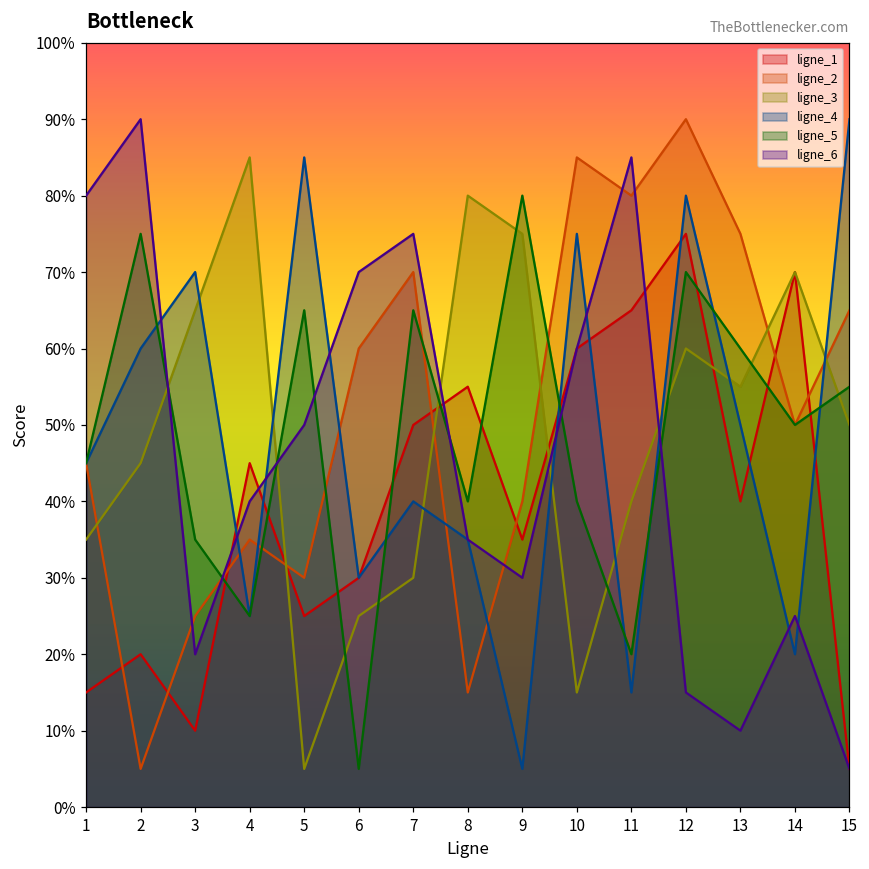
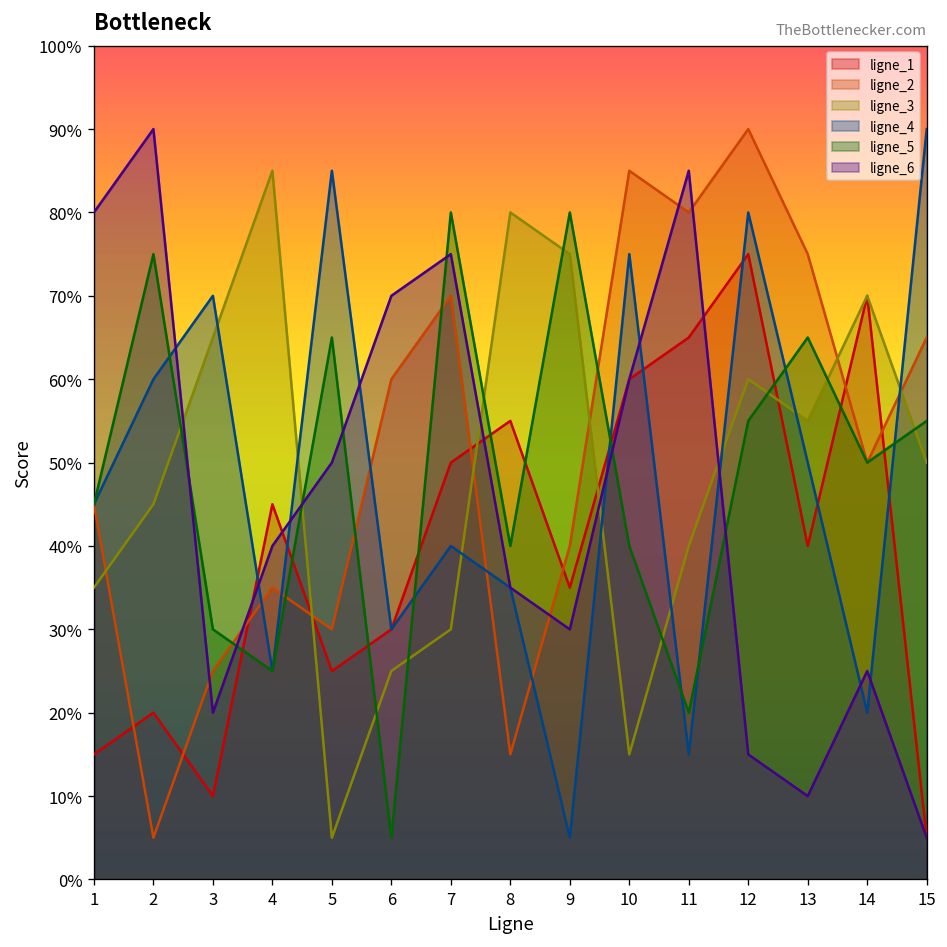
  {
    "ligne_5": {
      "2": "75%",
-     "3": "35%",
+     "3": "30%",
      "5": "65%",
      "6": "5%",
-     "7": "65%",
+     "7": "80%",
      "8": "40%",
      "9": "80%",
      "10": "40%",
      "11": "20%",
-     "12": "70%",
-     "13": "60%",
+     "12": "55%",
+     "13": "65%",
      "15": "55%"
    }
  }
